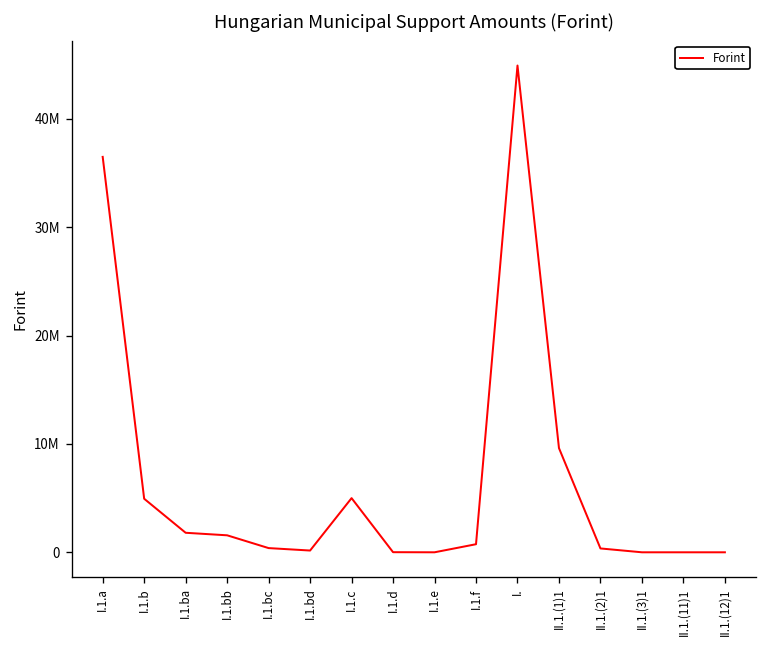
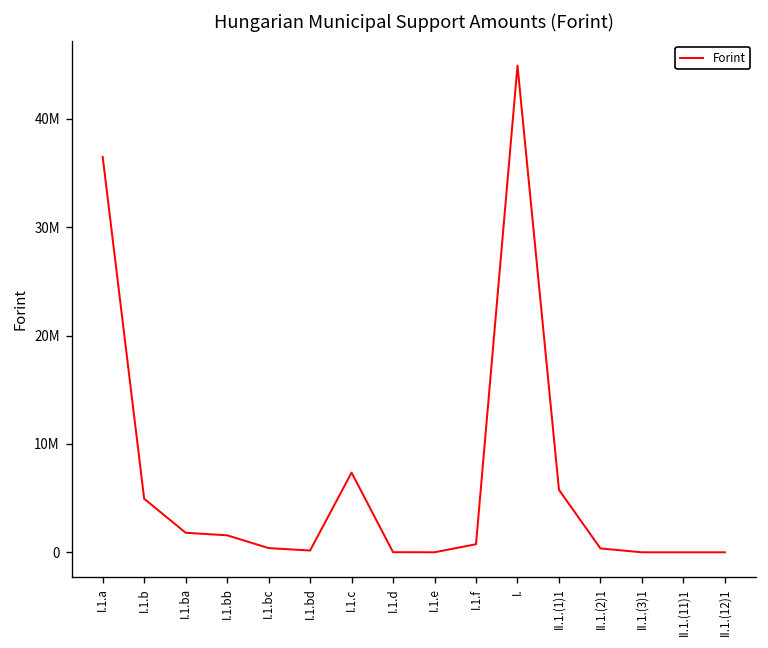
  {
    "I.1.a": 36000000,
    "I.1.b": 5000000,
    "I.1.ba": 2000000,
    "I.1.bb": 2000000,
    "I.1.bc": 0,
    "I.1.bd": 0,
-   "I.1.c": 5000000,
+   "I.1.c": 7000000,
    "I.1.d": 0,
    "I.1.e": 0,
    "I.1.f": 1000000,
    "I.": 45000000,
-   "II.1.(1)1": 10000000,
+   "II.1.(1)1": 6000000,
    "II.1.(2)1": 0,
    "II.1.(3)1": 0,
    "II.1.(11)1": 0,
    "II.1.(12)1": 0
  }
